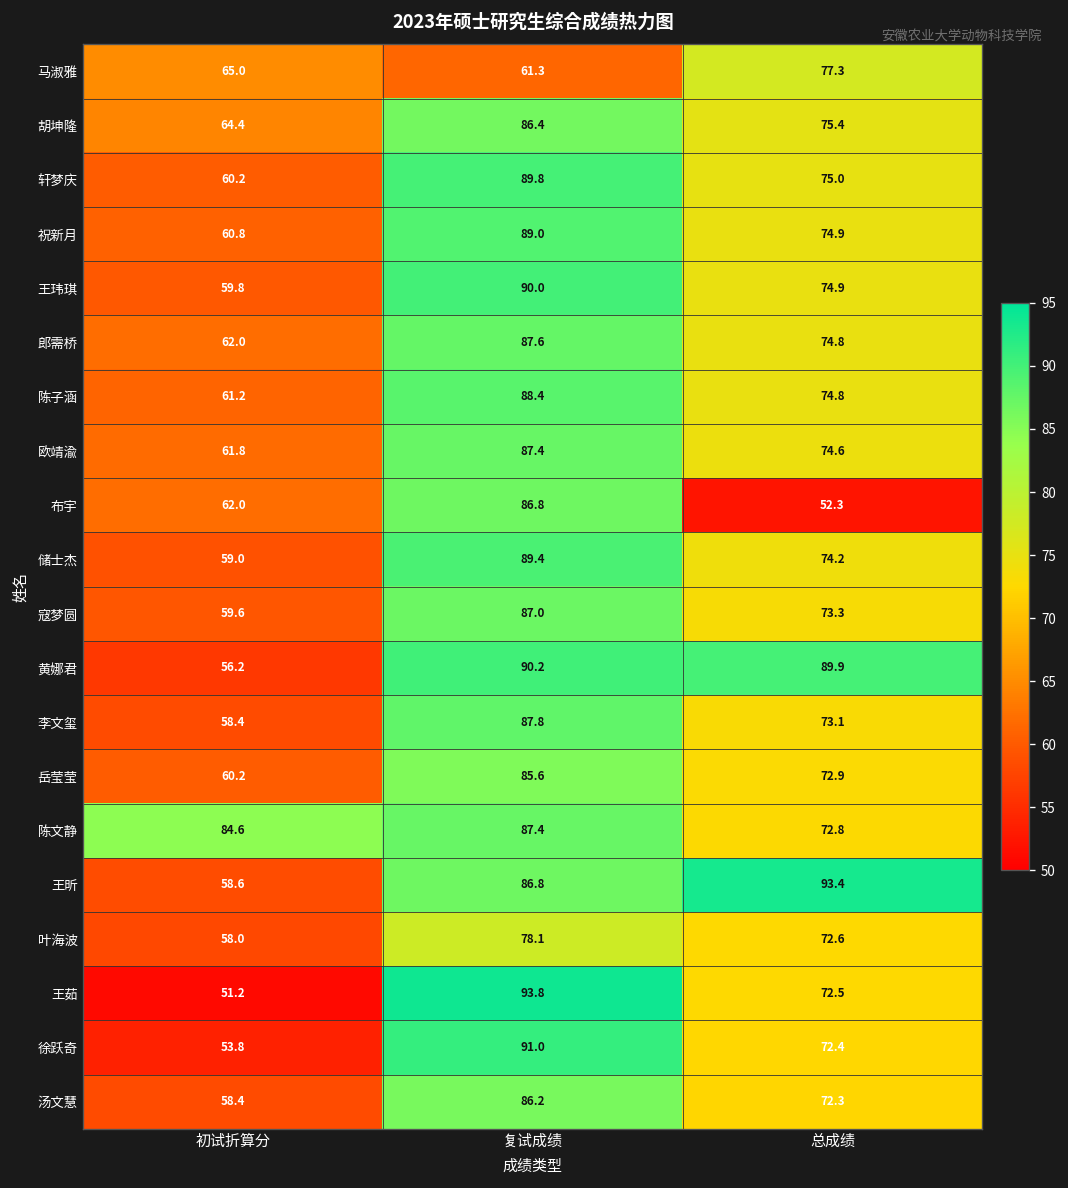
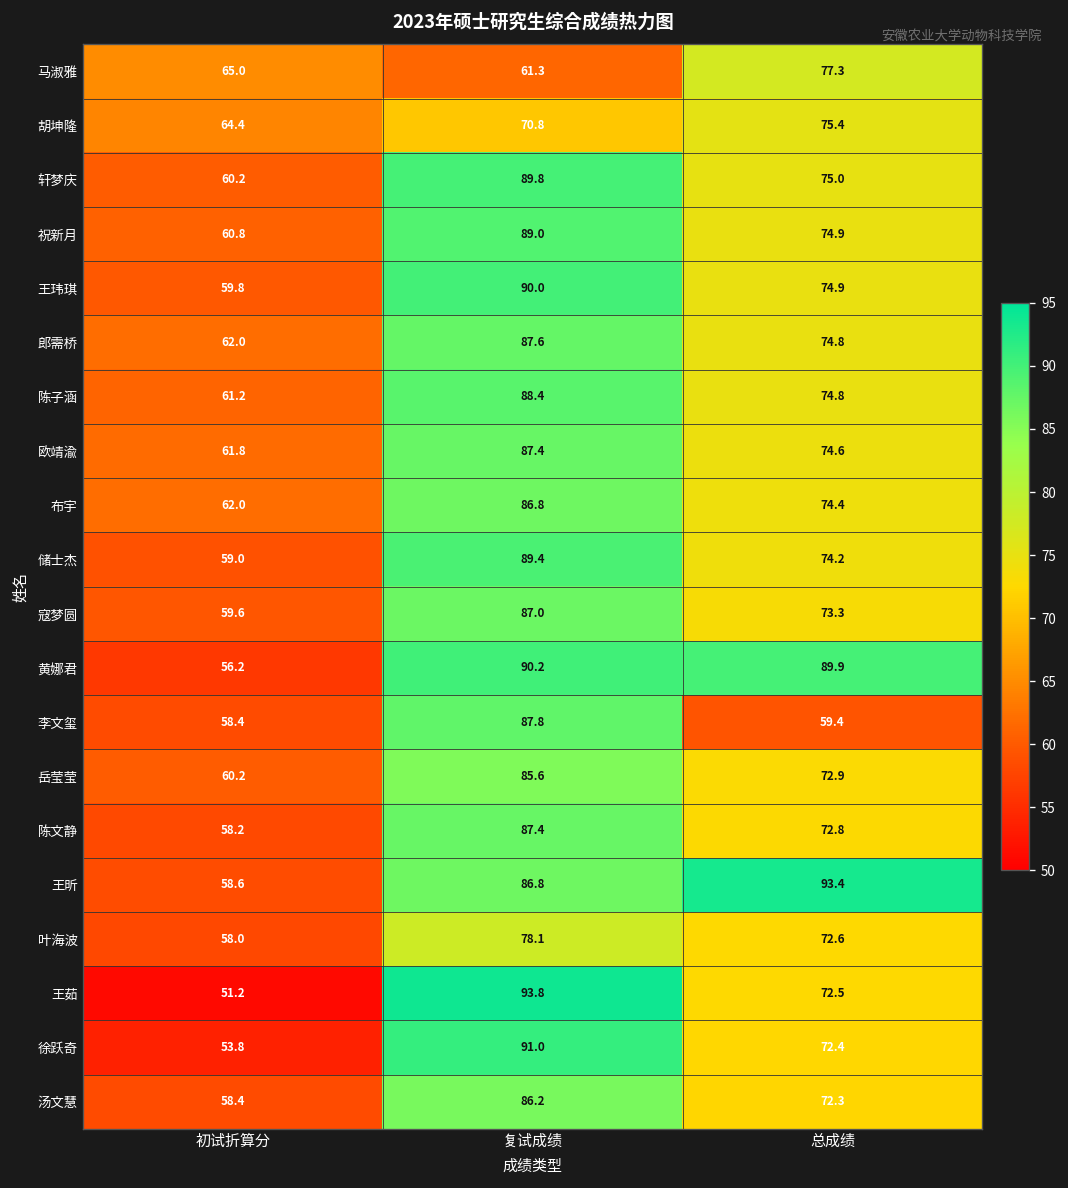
  {
    "马淑雅": {
      "初试折算分": 65.0,
      "复试成绩": 61.3,
      "总成绩": 77.3
    },
    "胡坤隆": {
      "初试折算分": 64.4,
-     "复试成绩": 86.4,
+     "复试成绩": 70.8,
      "总成绩": 75.4
    },
    "轩梦庆": {
      "初试折算分": 60.2,
      "复试成绩": 89.8,
      "总成绩": 75.0
    },
    "祝新月": {
      "初试折算分": 60.8,
      "复试成绩": 89.0,
      "总成绩": 74.9
    },
    "王玮琪": {
      "初试折算分": 59.8,
      "复试成绩": 90.0,
      "总成绩": 74.9
    },
    "郎需桥": {
      "初试折算分": 62.0,
      "复试成绩": 87.6,
      "总成绩": 74.8
    },
    "陈子涵": {
      "初试折算分": 61.2,
      "复试成绩": 88.4,
      "总成绩": 74.8
    },
    "欧靖渝": {
      "初试折算分": 61.8,
      "复试成绩": 87.4,
      "总成绩": 74.6
    },
    "布宇": {
      "初试折算分": 62.0,
      "复试成绩": 86.8,
-     "总成绩": 52.3
+     "总成绩": 74.4
    },
    "储士杰": {
      "初试折算分": 59.0,
      "复试成绩": 89.4,
      "总成绩": 74.2
    },
    "寇梦圆": {
      "初试折算分": 59.6,
      "复试成绩": 87.0,
      "总成绩": 73.3
    },
    "黄娜君": {
      "初试折算分": 56.2,
      "复试成绩": 90.2,
      "总成绩": 89.9
    },
    "李文玺": {
      "初试折算分": 58.4,
      "复试成绩": 87.8,
-     "总成绩": 73.1
+     "总成绩": 59.4
    },
    "岳莹莹": {
      "初试折算分": 60.2,
      "复试成绩": 85.6,
      "总成绩": 72.9
    },
    "陈文静": {
-     "初试折算分": 84.6,
+     "初试折算分": 58.2,
      "复试成绩": 87.4,
      "总成绩": 72.8
    },
    "王昕": {
      "初试折算分": 58.6,
      "复试成绩": 86.8,
      "总成绩": 93.4
    },
    "叶海波": {
      "初试折算分": 58.0,
      "复试成绩": 78.1,
      "总成绩": 72.6
    },
    "王茹": {
      "初试折算分": 51.2,
      "复试成绩": 93.8,
      "总成绩": 72.5
    },
    "徐跃奇": {
      "初试折算分": 53.8,
      "复试成绩": 91.0,
      "总成绩": 72.4
    },
    "汤文慧": {
      "初试折算分": 58.4,
      "复试成绩": 86.2,
      "总成绩": 72.3
    }
  }
